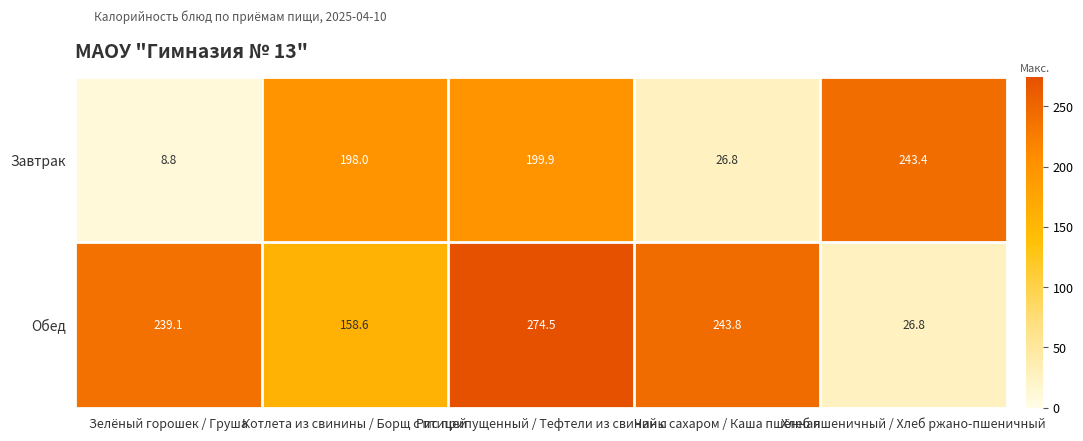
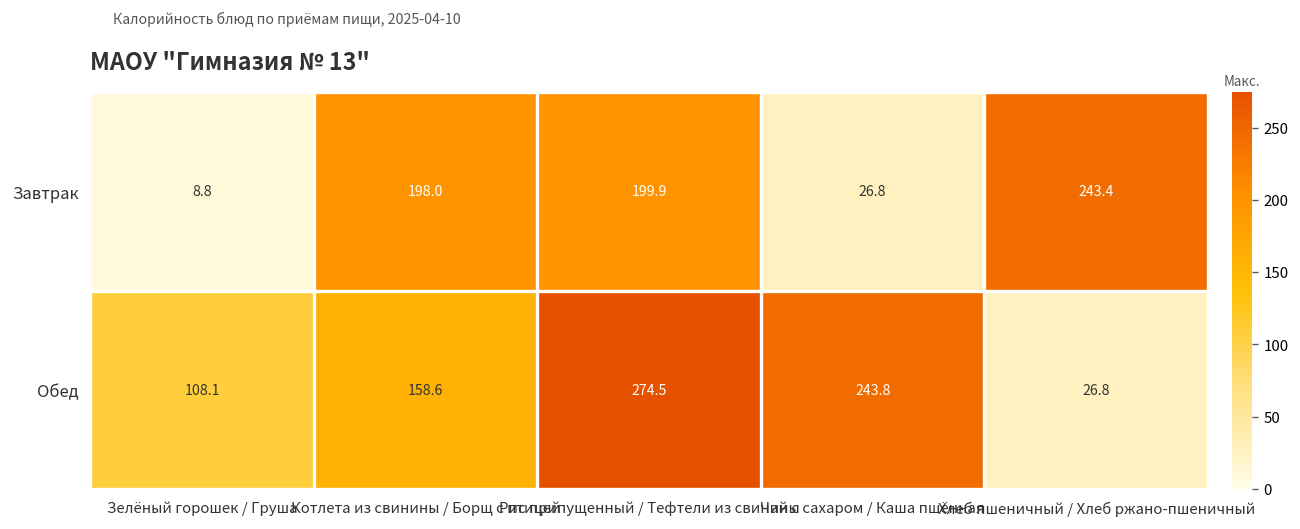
  {
    "Завтрак": {
      "Зелёный горошек / Груша": 8.8,
      "Хлеб пшеничный / Хлеб ржано-пшеничный": 243.4
    },
    "Обед": {
-     "Зелёный горошек / Груша": 239.1,
+     "Зелёный горошек / Груша": 108.1,
      "Хлеб пшеничный / Хлеб ржано-пшеничный": 26.8
    }
  }
